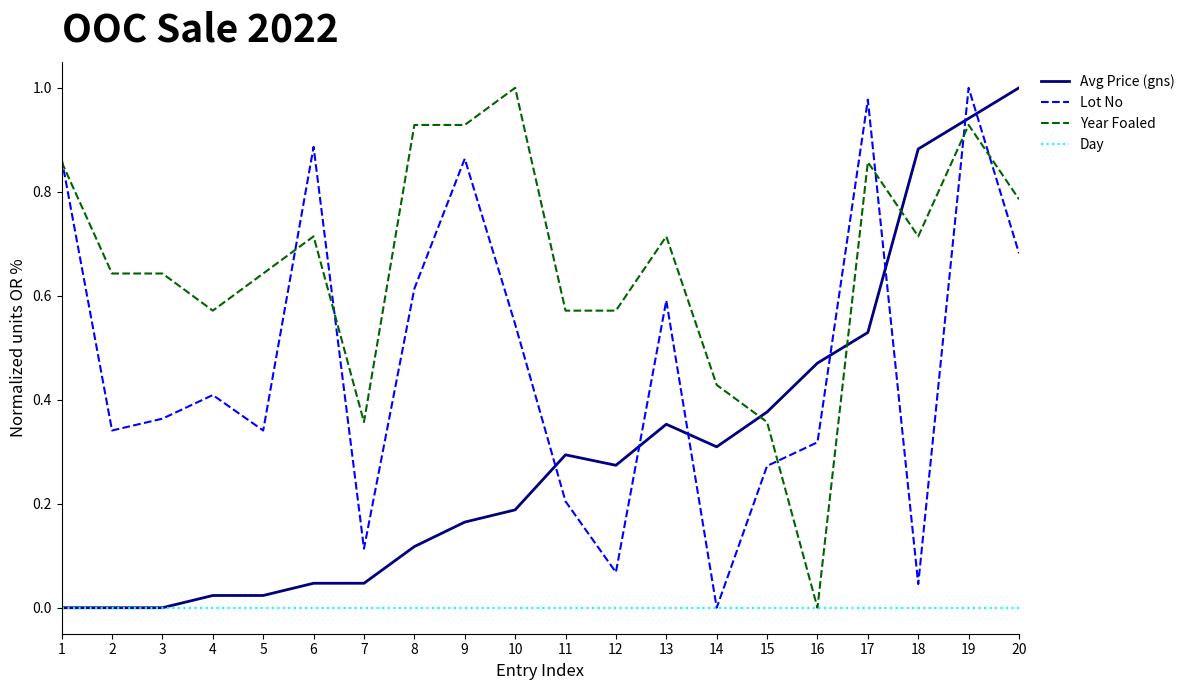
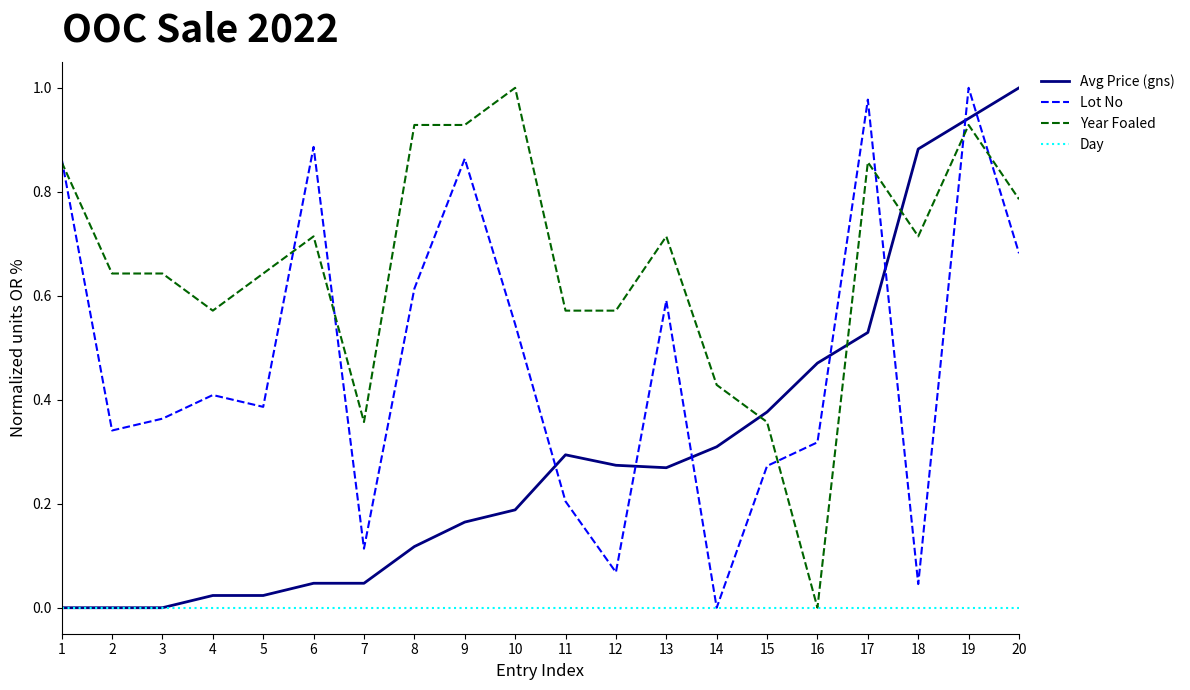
  {
    "Avg Price (gns)": {
      "4": 0.02,
      "5": 0.02,
      "6": 0.05,
      "7": 0.05,
      "8": 0.12,
      "9": 0.16,
      "10": 0.19,
      "11": 0.29,
      "12": 0.27,
-     "13": 0.35,
+     "13": 0.27,
      "14": 0.31,
      "15": 0.38,
      "16": 0.47,
      "17": 0.53,
      "18": 0.88,
      "19": 0.94,
      "20": 1.00
    },
    "Lot No": {
      "1": 0.86,
      "2": 0.34,
      "3": 0.36,
      "4": 0.41,
-     "5": 0.34,
+     "5": 0.39,
      "6": 0.89,
      "7": 0.11,
      "8": 0.61,
      "9": 0.86,
      "10": 0.55,
      "11": 0.20,
      "12": 0.07,
      "13": 0.59,
      "15": 0.27,
      "16": 0.32,
      "17": 0.98,
      "18": 0.05,
      "19": 1.00,
      "20": 0.68
    },
    "Year Foaled": {
      "1": 0.86,
      "2": 0.64,
      "3": 0.64,
      "4": 0.57,
      "5": 0.64,
      "6": 0.71,
      "7": 0.36,
      "8": 0.93,
      "9": 0.93,
      "10": 1.00,
      "11": 0.57,
      "12": 0.57,
      "13": 0.71,
      "14": 0.43,
      "15": 0.36,
      "17": 0.86,
      "18": 0.71,
      "19": 0.93,
      "20": 0.79
    },
    "Day": {
      "4": 0.00,
      "5": 0.00,
      "6": 0.00,
      "7": 0.00,
      "8": 0.00,
      "9": 0.00,
      "10": 0.00,
      "11": 0.00,
      "12": 0.00,
      "13": 0.00,
      "15": 0.00,
      "17": 0.00,
      "18": 0.00,
      "19": 0.00,
      "20": 0.00
    }
  }
